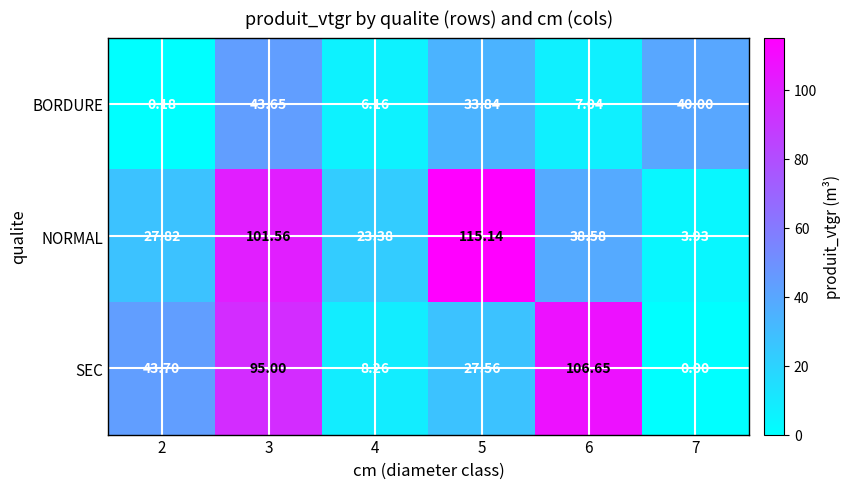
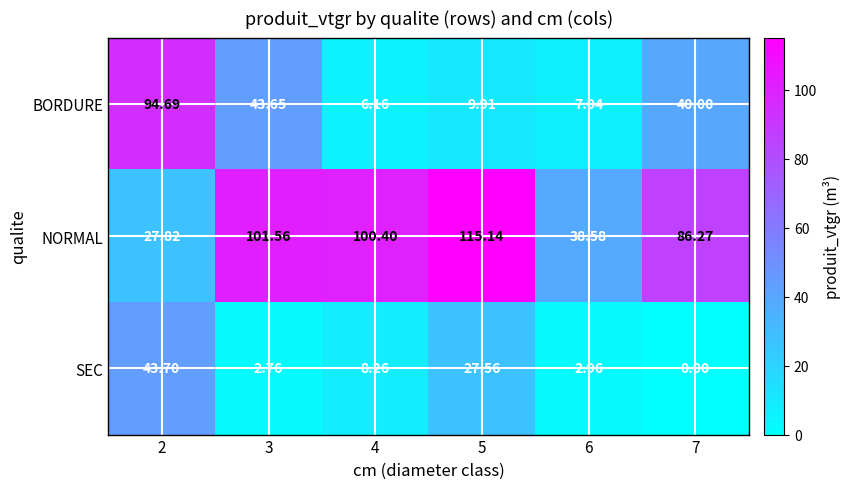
  {
    "BORDURE": {
-     "2": 0.18,
+     "2": 94.69,
      "3": 43.65,
      "4": 6.16,
-     "5": 33.84,
+     "5": 9.91,
      "6": 7.04,
      "7": 40.00
    },
    "NORMAL": {
      "2": 27.82,
      "3": 101.56,
-     "4": 23.38,
+     "4": 100.40,
      "5": 115.14,
      "6": 38.58,
-     "7": 3.93
+     "7": 86.27
    },
    "SEC": {
      "2": 43.70,
-     "3": 95.00,
+     "3": 2.76,
      "4": 8.26,
      "5": 27.56,
-     "6": 106.65,
+     "6": 2.96,
      "7": 0.00
    }
  }
